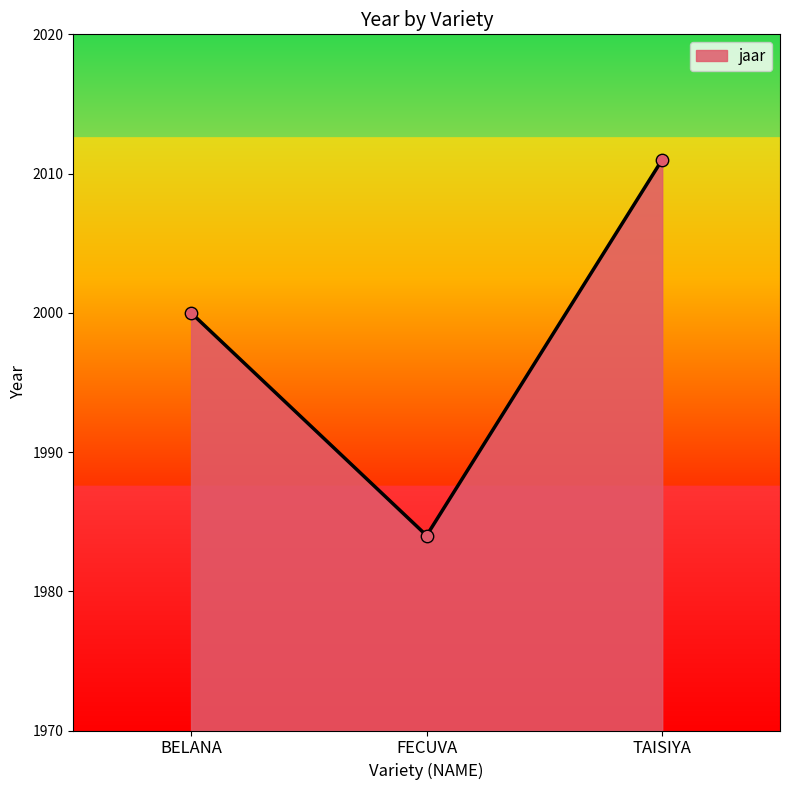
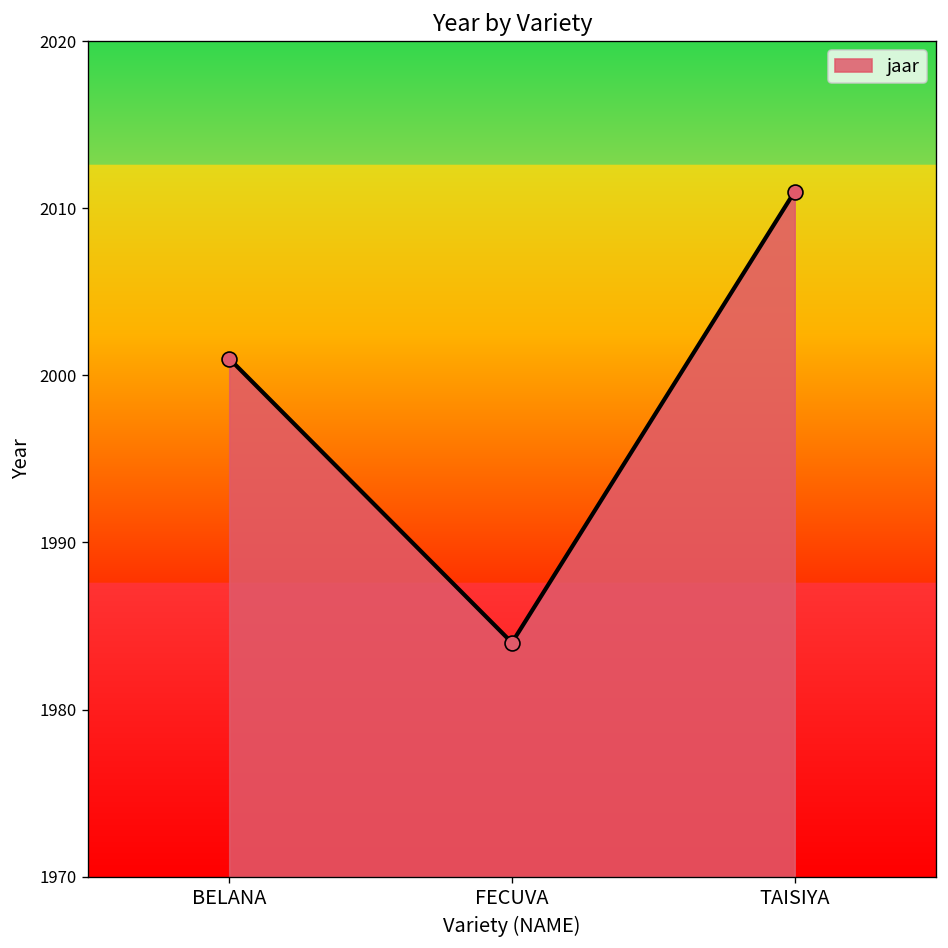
  {
-   "BELANA": 2000,
+   "BELANA": 2001,
    "FECUVA": 1984,
    "TAISIYA": 2011
  }
